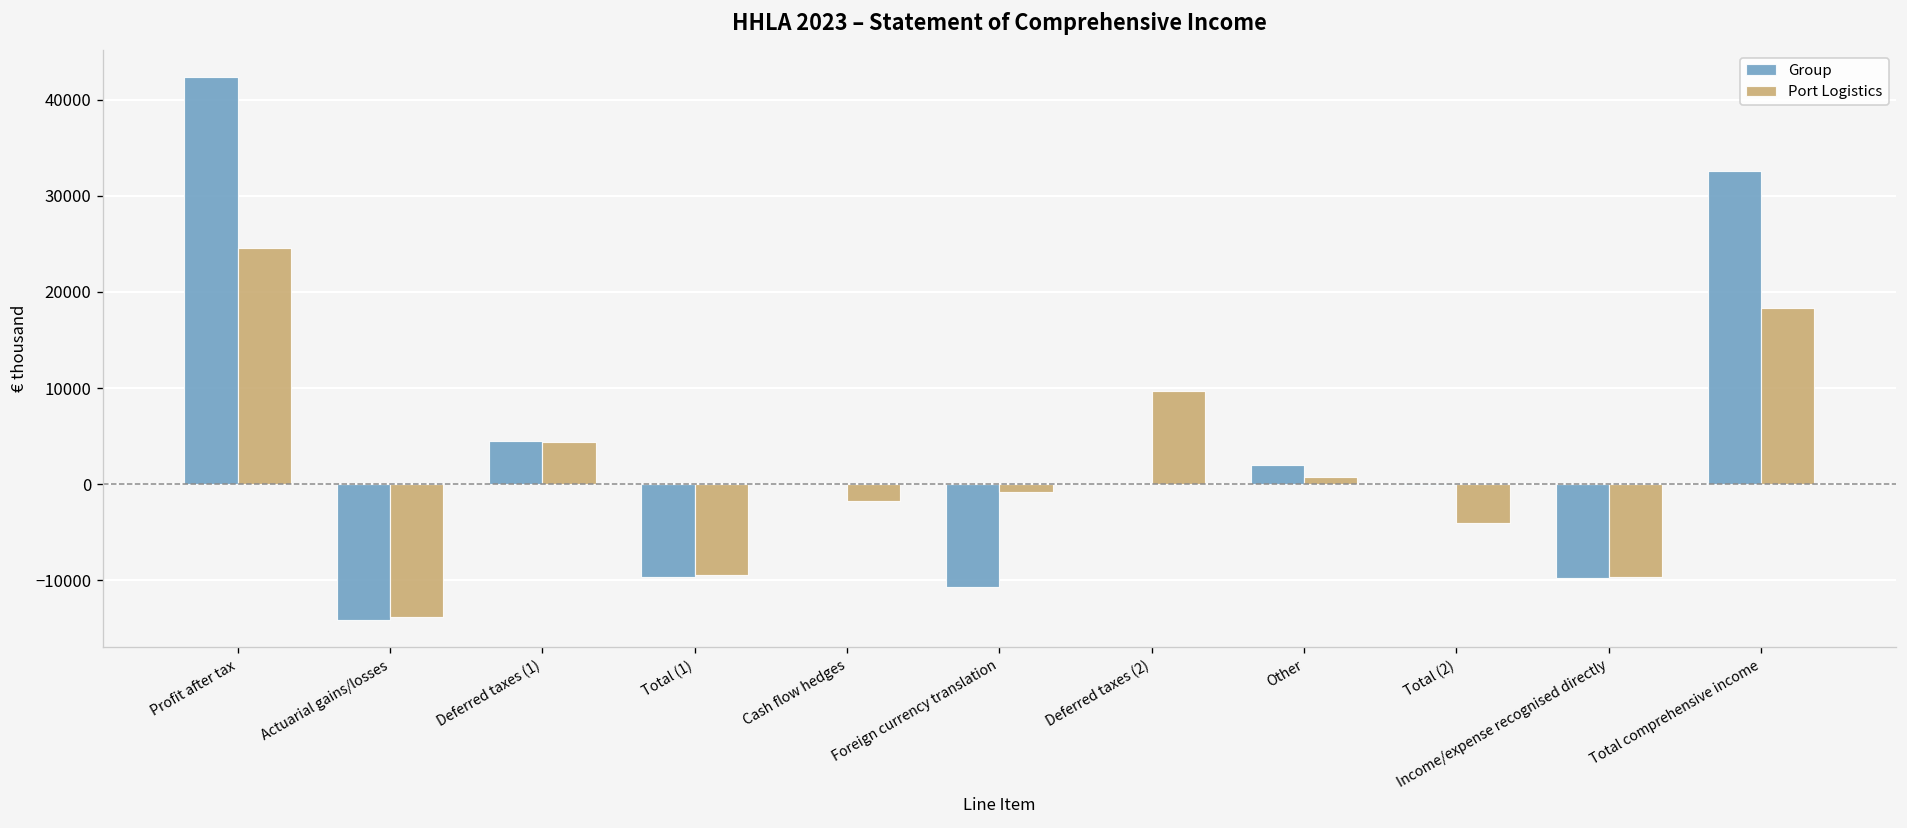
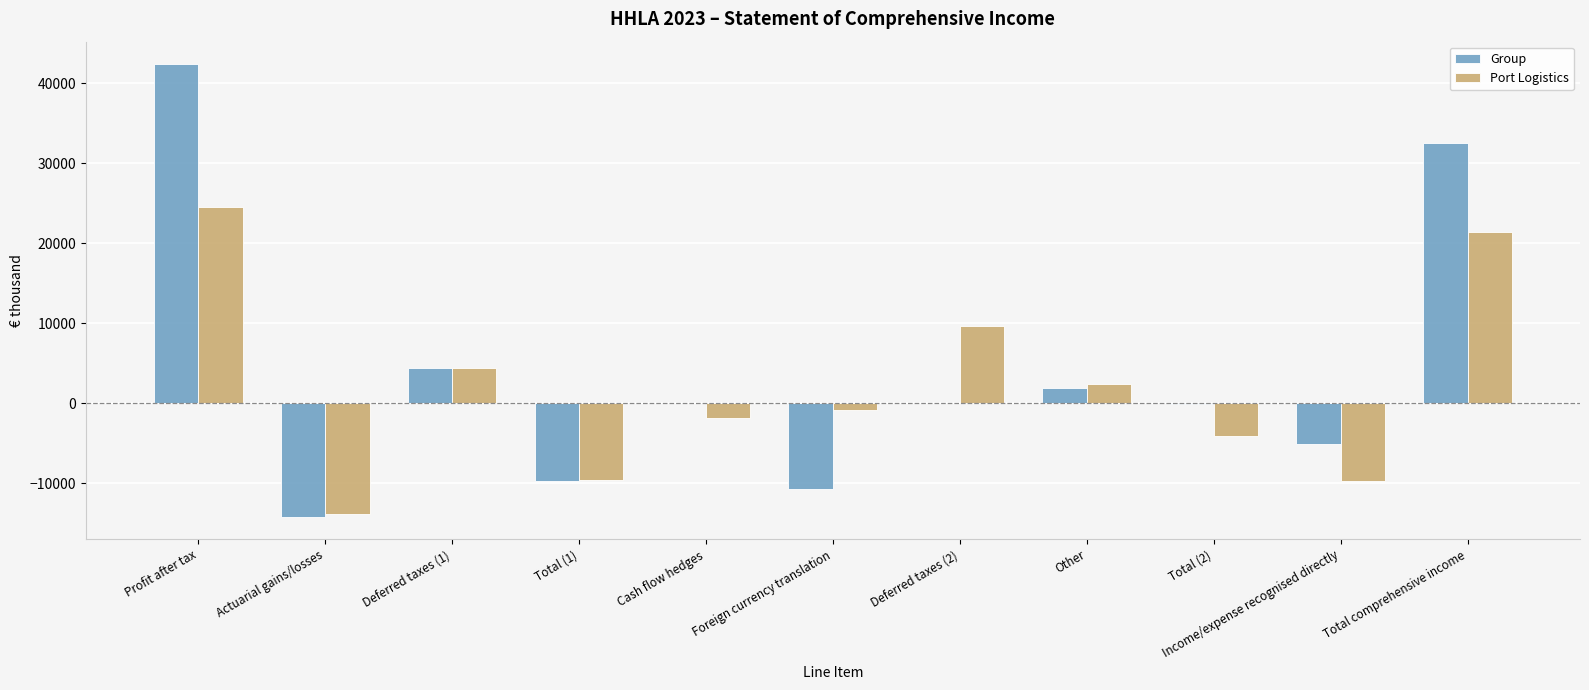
  {
    "Group": {
      "Profit after tax": 42000,
      "Actuarial gains/losses": -14000,
      "Deferred taxes (1)": 4000,
      "Total (1)": -10000,
      "Foreign currency translation": -11000,
      "Other": 2000,
-     "Income/expense recognised directly": -10000,
+     "Income/expense recognised directly": -5000,
      "Total comprehensive income": 33000
    },
    "Port Logistics": {
      "Profit after tax": 25000,
      "Actuarial gains/losses": -14000,
      "Deferred taxes (1)": 4000,
      "Total (1)": -10000,
      "Cash flow hedges": -2000,
      "Foreign currency translation": -1000,
      "Deferred taxes (2)": 10000,
-     "Other": 1000,
+     "Other": 2000,
      "Total (2)": -4000,
      "Income/expense recognised directly": -10000,
-     "Total comprehensive income": 18000
+     "Total comprehensive income": 21000
    }
  }
